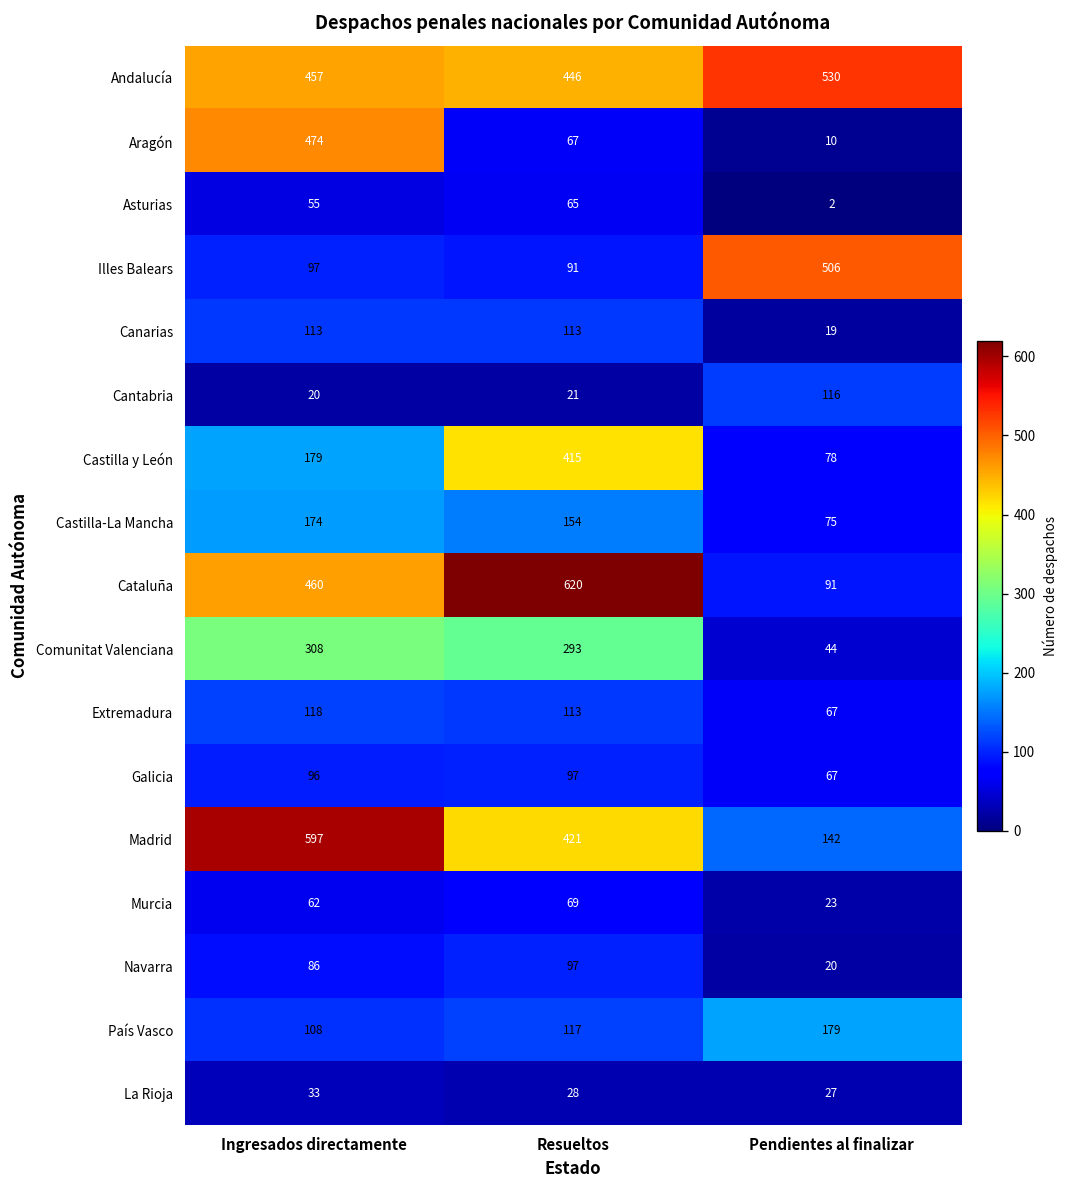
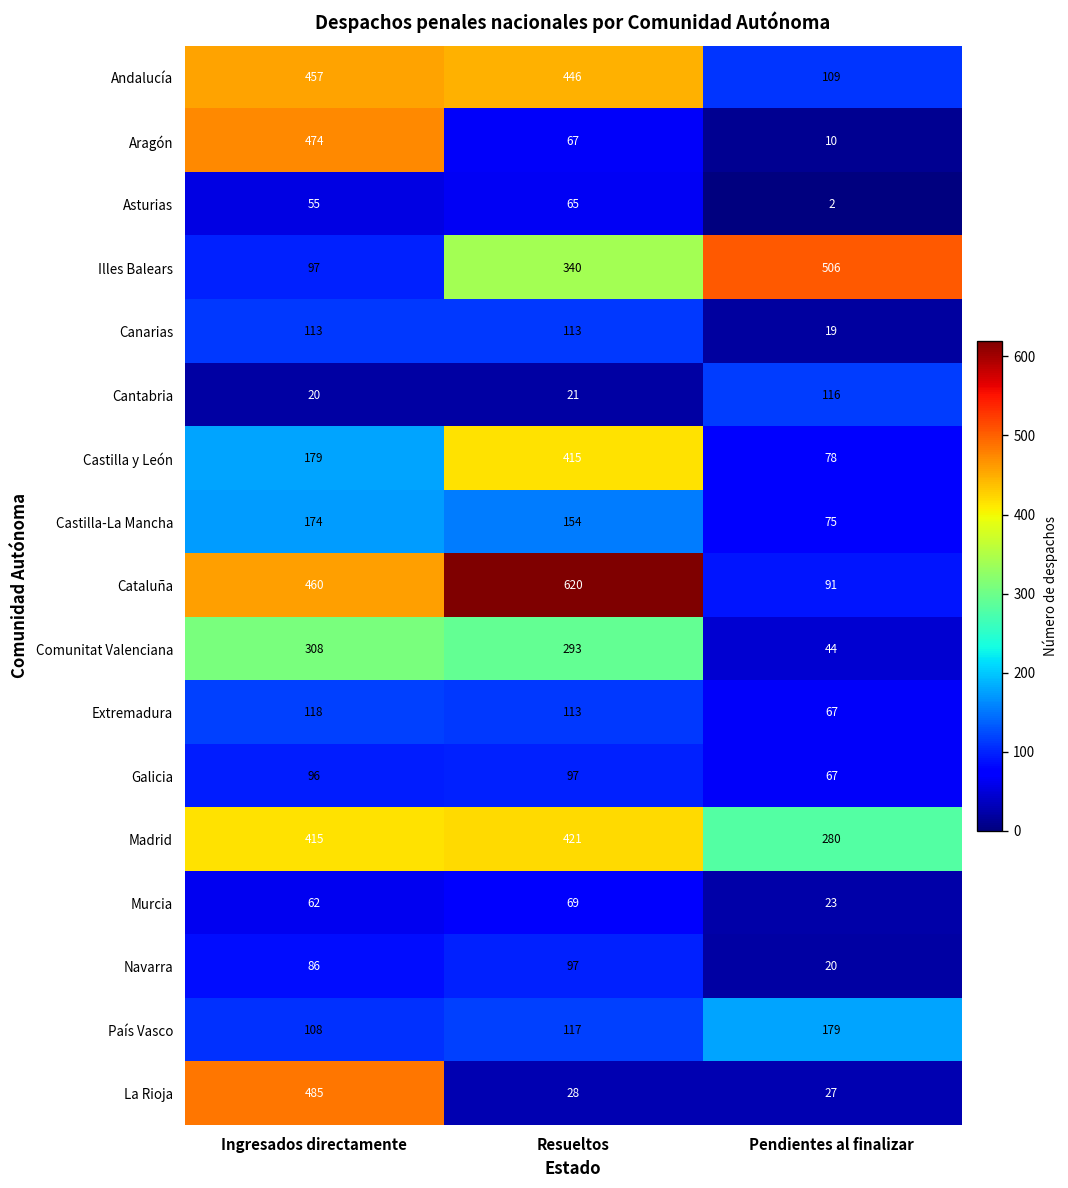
  {
    "Andalucía": {
      "Ingresados directamente": 457,
      "Resueltos": 446,
-     "Pendientes al finalizar": 530
+     "Pendientes al finalizar": 109
    },
    "Aragón": {
      "Ingresados directamente": 474,
      "Resueltos": 67,
      "Pendientes al finalizar": 10
    },
    "Asturias": {
      "Ingresados directamente": 55,
      "Resueltos": 65,
      "Pendientes al finalizar": 2
    },
    "Illes Balears": {
      "Ingresados directamente": 97,
-     "Resueltos": 91,
+     "Resueltos": 340,
      "Pendientes al finalizar": 506
    },
    "Canarias": {
      "Ingresados directamente": 113,
      "Resueltos": 113,
      "Pendientes al finalizar": 19
    },
    "Cantabria": {
      "Ingresados directamente": 20,
      "Resueltos": 21,
      "Pendientes al finalizar": 116
    },
    "Castilla y León": {
      "Ingresados directamente": 179,
      "Resueltos": 415,
      "Pendientes al finalizar": 78
    },
    "Castilla-La Mancha": {
      "Ingresados directamente": 174,
      "Resueltos": 154,
      "Pendientes al finalizar": 75
    },
    "Cataluña": {
      "Ingresados directamente": 460,
      "Resueltos": 620,
      "Pendientes al finalizar": 91
    },
    "Comunitat Valenciana": {
      "Ingresados directamente": 308,
      "Resueltos": 293,
      "Pendientes al finalizar": 44
    },
    "Extremadura": {
      "Ingresados directamente": 118,
      "Resueltos": 113,
      "Pendientes al finalizar": 67
    },
    "Galicia": {
      "Ingresados directamente": 96,
      "Resueltos": 97,
      "Pendientes al finalizar": 67
    },
    "Madrid": {
-     "Ingresados directamente": 597,
+     "Ingresados directamente": 415,
      "Resueltos": 421,
-     "Pendientes al finalizar": 142
+     "Pendientes al finalizar": 280
    },
    "Murcia": {
      "Ingresados directamente": 62,
      "Resueltos": 69,
      "Pendientes al finalizar": 23
    },
    "Navarra": {
      "Ingresados directamente": 86,
      "Resueltos": 97,
      "Pendientes al finalizar": 20
    },
    "País Vasco": {
      "Ingresados directamente": 108,
      "Resueltos": 117,
      "Pendientes al finalizar": 179
    },
    "La Rioja": {
-     "Ingresados directamente": 33,
+     "Ingresados directamente": 485,
      "Resueltos": 28,
      "Pendientes al finalizar": 27
    }
  }
